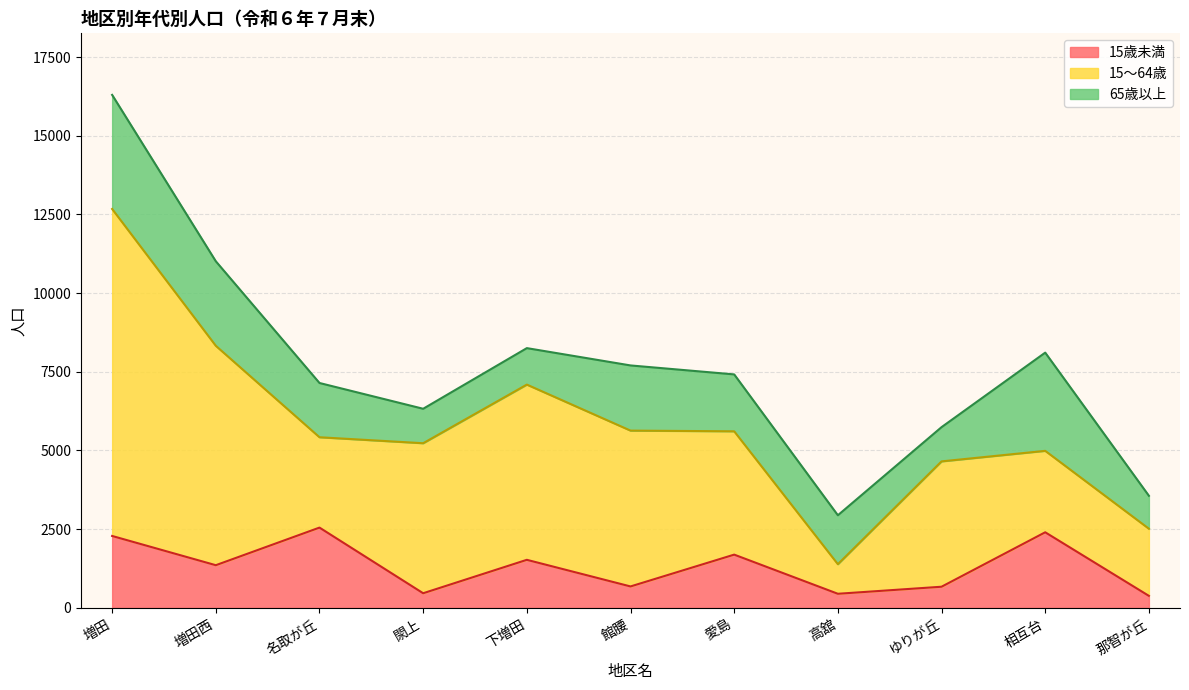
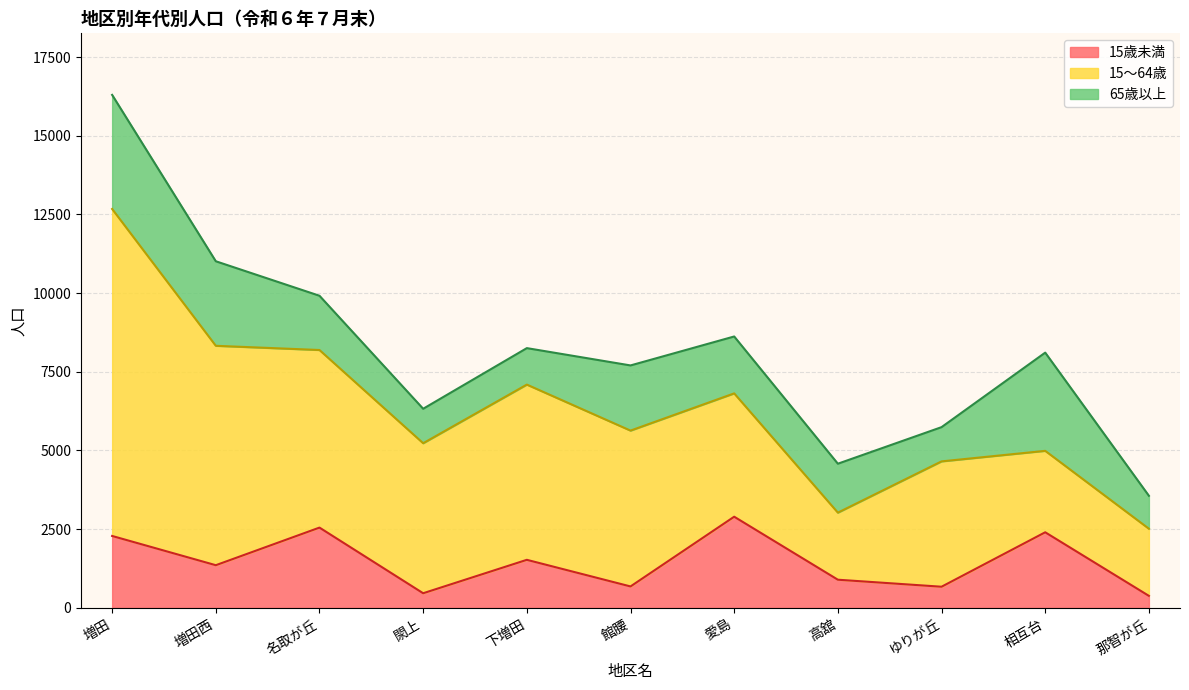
  {
    "15歳未満": {
      "増田": 2300,
      "増田西": 1400,
      "名取が丘": 2600,
      "閖上": 500,
      "下増田": 1500,
      "館腰": 700,
-     "愛島": 1700,
-     "高舘": 400,
+     "愛島": 2900,
+     "高舘": 900,
      "ゆりが丘": 700,
      "相互台": 2400,
      "那智が丘": 400
    },
    "15～64歳": {
      "増田": 10400,
      "増田西": 7000,
-     "名取が丘": 2900,
+     "名取が丘": 5600,
      "閖上": 4800,
      "下増田": 5600,
      "館腰": 5000,
      "愛島": 3900,
-     "高舘": 900,
+     "高舘": 2100,
      "ゆりが丘": 4000,
      "相互台": 2600,
      "那智が丘": 2100
    },
    "65歳以上": {
      "増田": 3600,
      "増田西": 2700,
      "名取が丘": 1700,
      "閖上": 1100,
      "下増田": 1200,
      "館腰": 2100,
      "愛島": 1800,
      "高舘": 1600,
      "ゆりが丘": 1100,
      "相互台": 3100,
      "那智が丘": 1000
    }
  }
